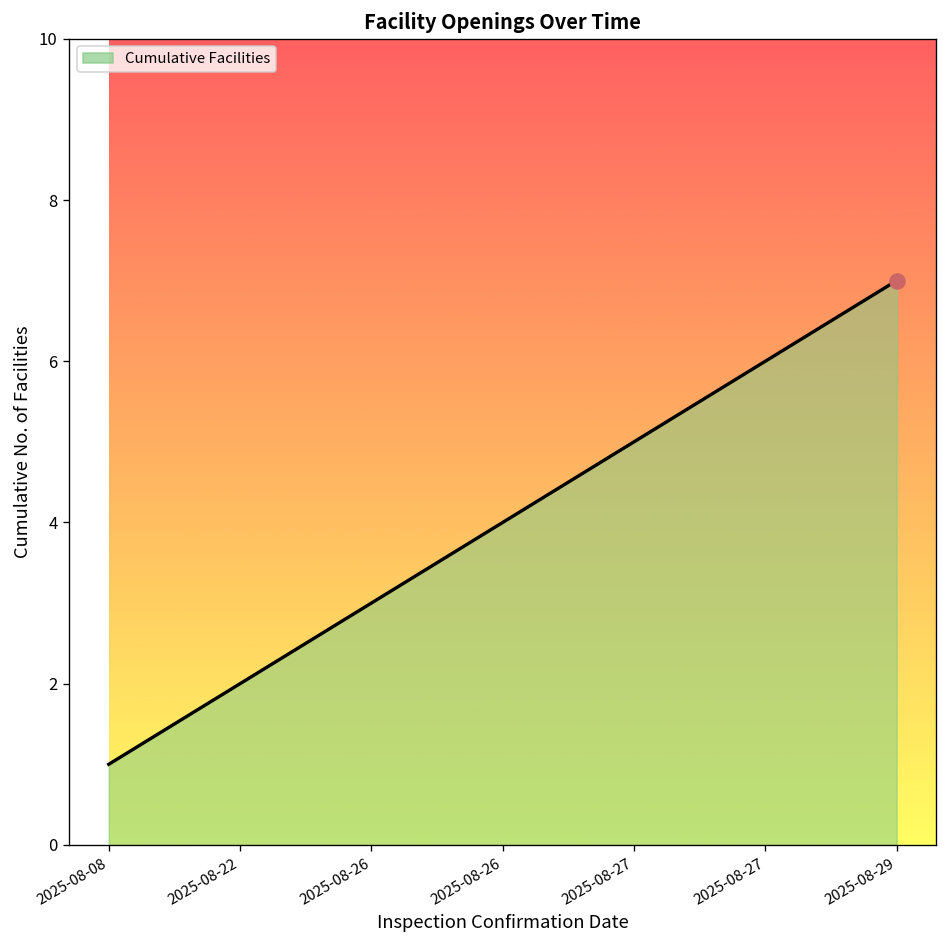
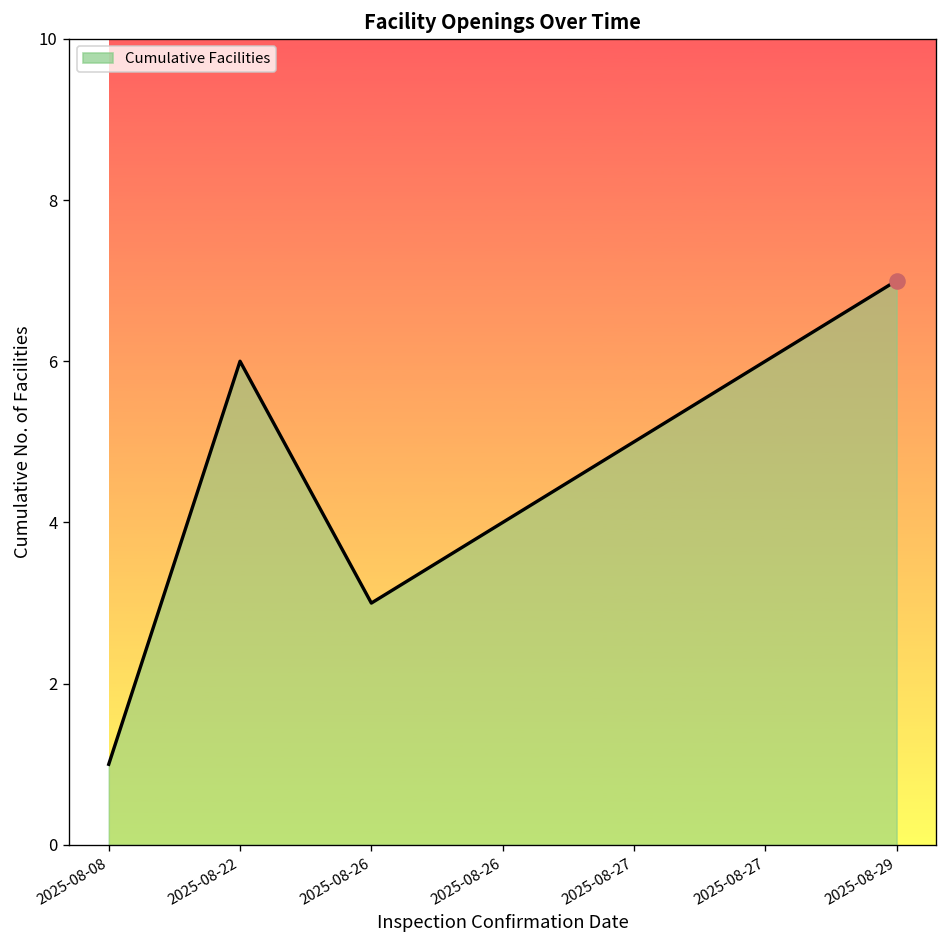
  {
    "Cumulative Facilities": {
      "2025-08-08": 1,
-     "2025-08-22": 2
+     "2025-08-22": 6
    }
  }
